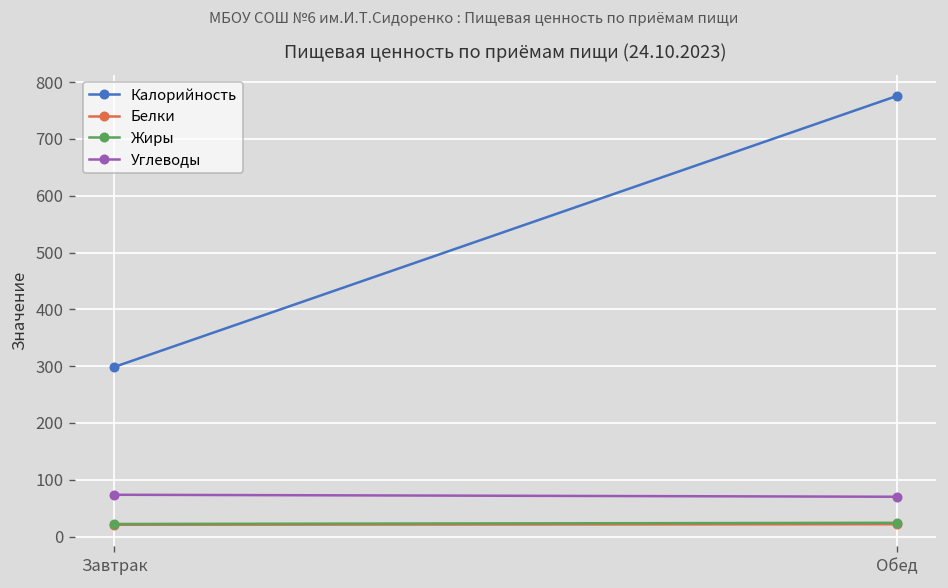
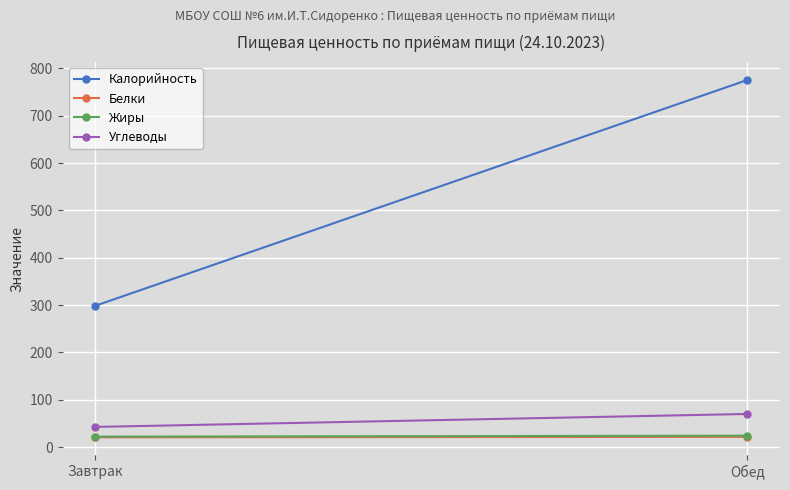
  {
    "Калорийность": {
      "Завтрак": 300,
      "Обед": 780
    },
    "Углеводы": {
-     "Завтрак": 70,
+     "Завтрак": 40,
      "Обед": 70
    }
  }
